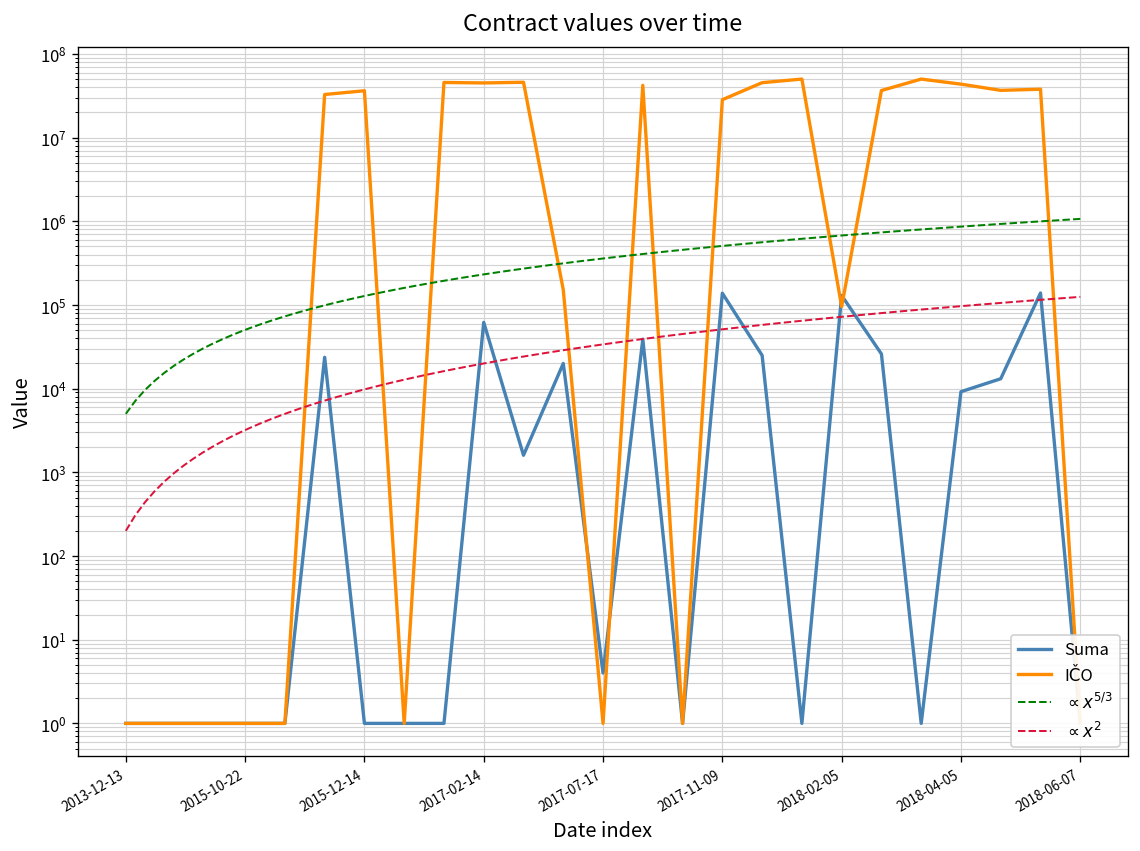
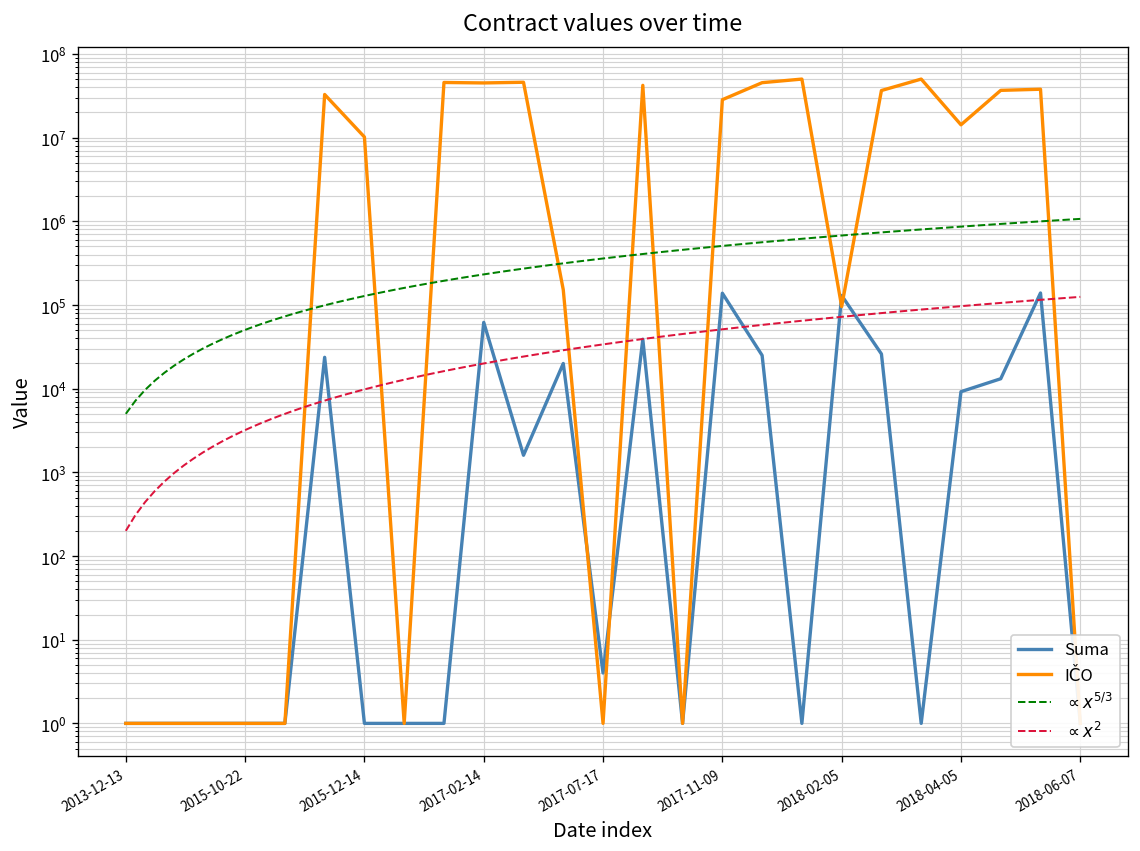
  {
    "Suma": {
      "2015-12-14": 1,
      "2017-02-14": 60000,
      "2017-07-17": 4,
      "2017-11-09": 140000,
      "2018-02-05": 130000,
      "2018-04-05": 9000
    },
    "IČO": {
-     "2015-12-14": 40000000,
+     "2015-12-14": 10000000,
      "2017-02-14": 50000000,
      "2017-07-17": 1,
      "2017-11-09": 28000000,
      "2018-02-05": 100000,
-     "2018-04-05": 40000000
+     "2018-04-05": 14000000
    }
  }
